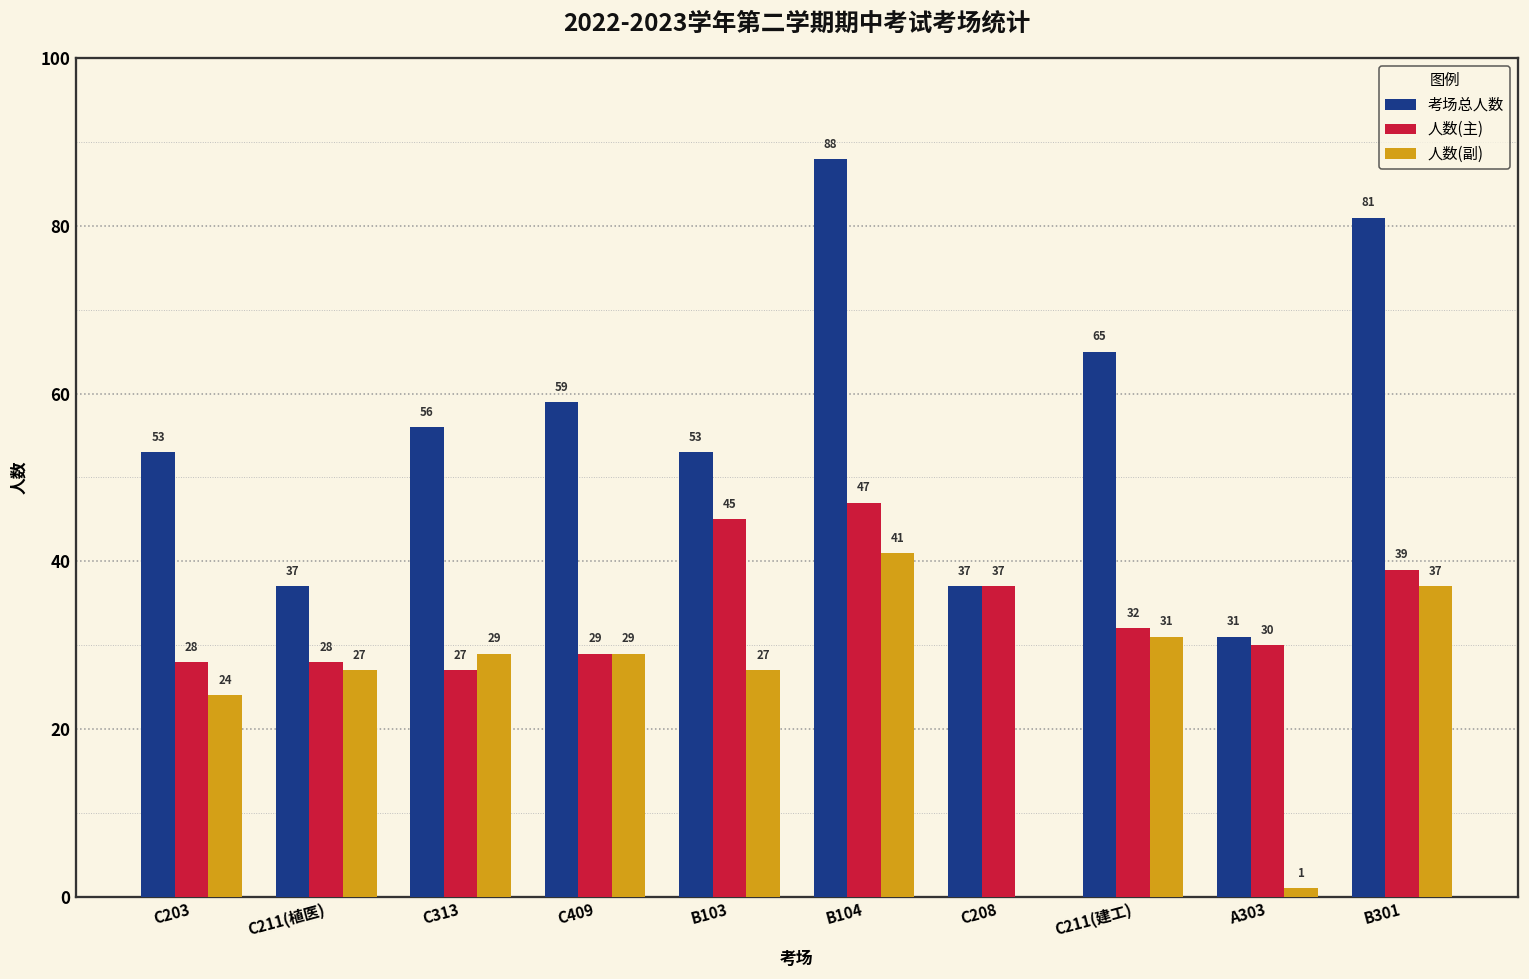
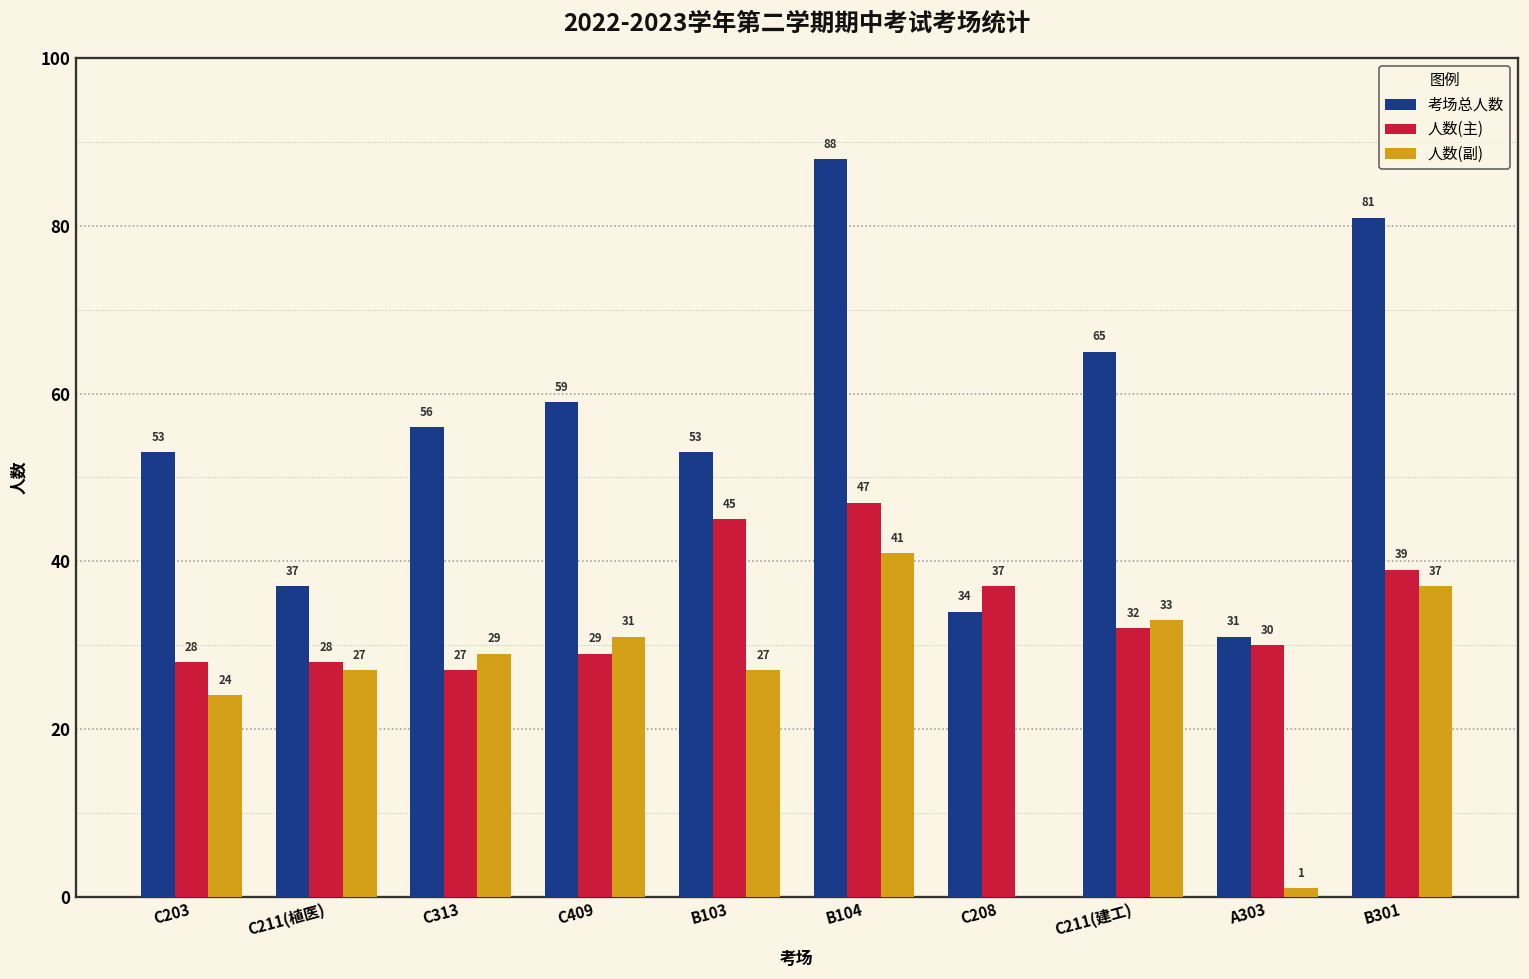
  {
    "考场总人数": {
      "C203": 53,
      "C211(植医)": 37,
      "C313": 56,
      "C409": 59,
      "B103": 53,
      "B104": 88,
-     "C208": 37,
+     "C208": 34,
      "C211(建工)": 65,
      "A303": 31,
      "B301": 81
    },
    "人数(主)": {
      "C203": 28,
      "C211(植医)": 28,
      "C313": 27,
      "C409": 29,
      "B103": 45,
      "B104": 47,
      "C208": 37,
      "C211(建工)": 32,
      "A303": 30,
      "B301": 39
    },
    "人数(副)": {
      "C203": 24,
      "C211(植医)": 27,
      "C313": 29,
-     "C409": 29,
+     "C409": 31,
      "B103": 27,
      "B104": 41,
-     "C211(建工)": 31,
+     "C211(建工)": 33,
      "A303": 1,
      "B301": 37
    }
  }
